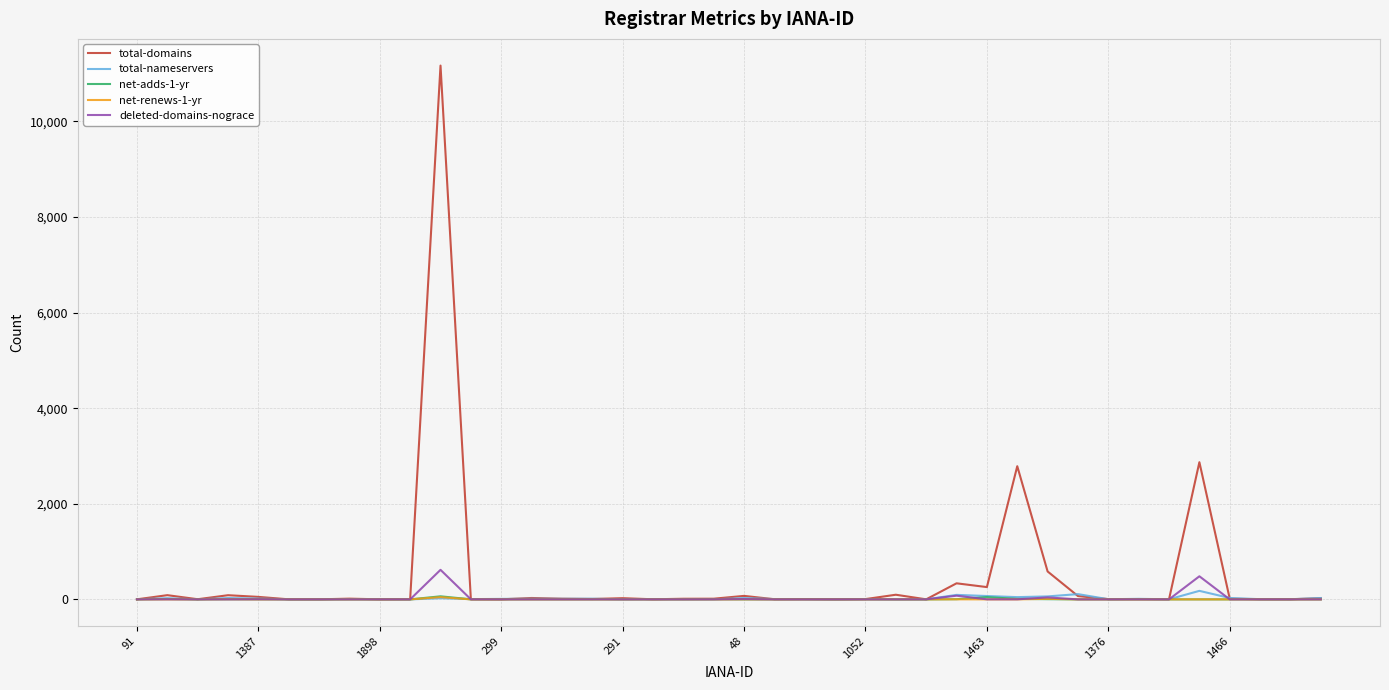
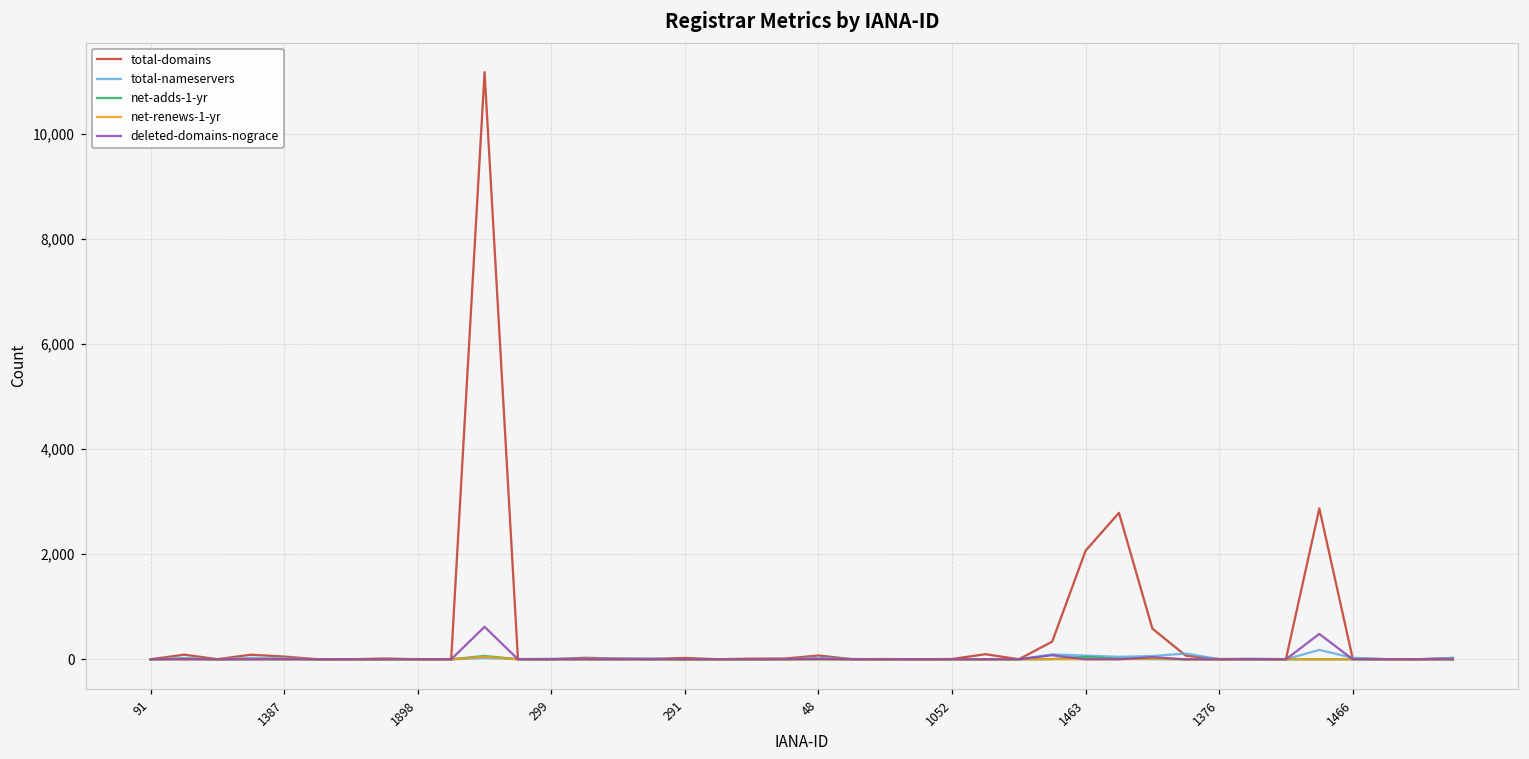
  {
    "total-domains": {
-     "1463": "300"
+     "1463": "2,100"
    }
  }
